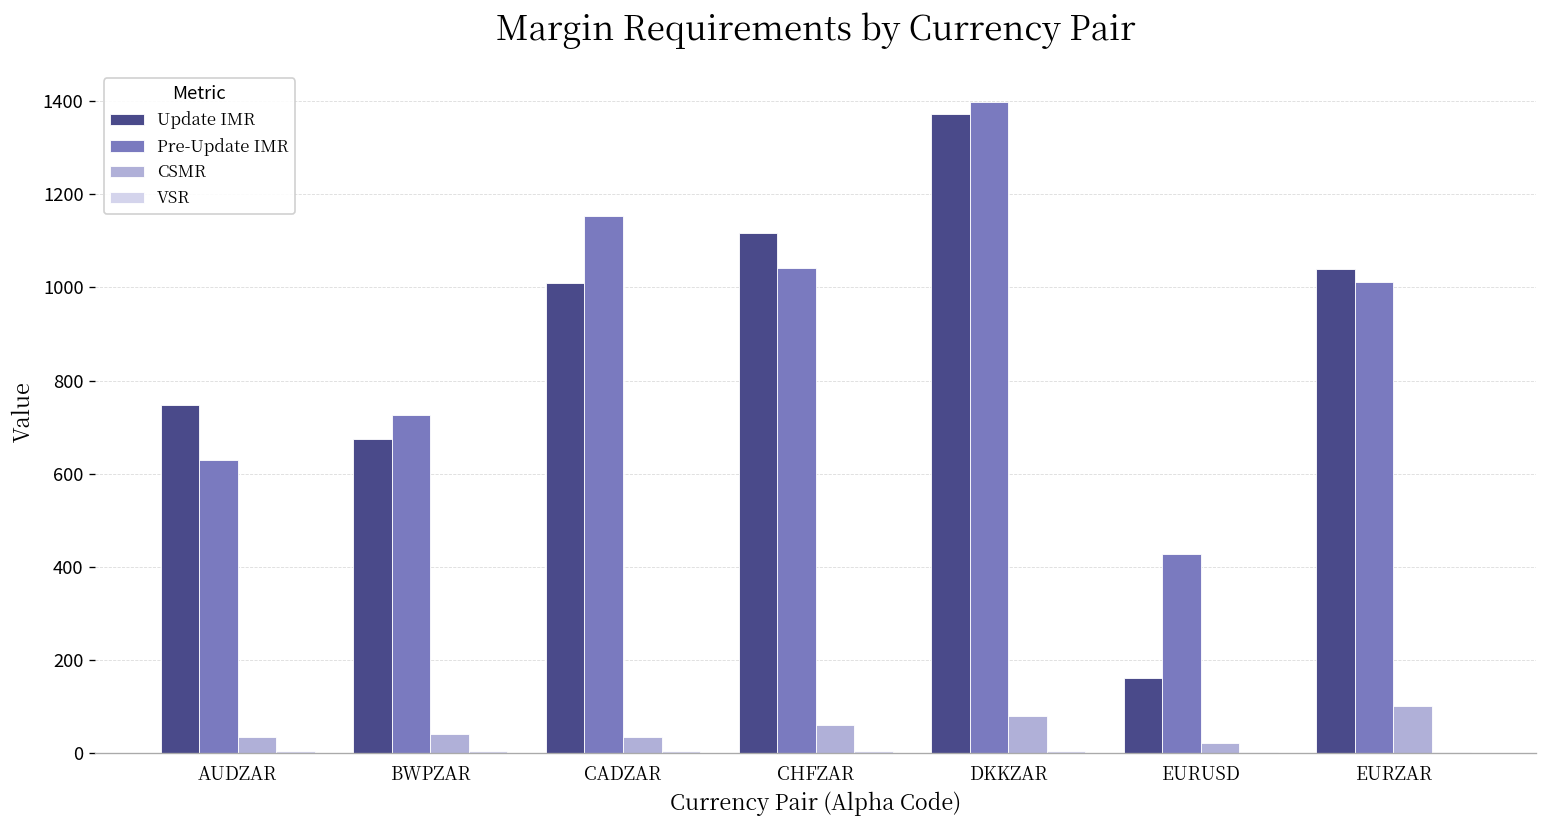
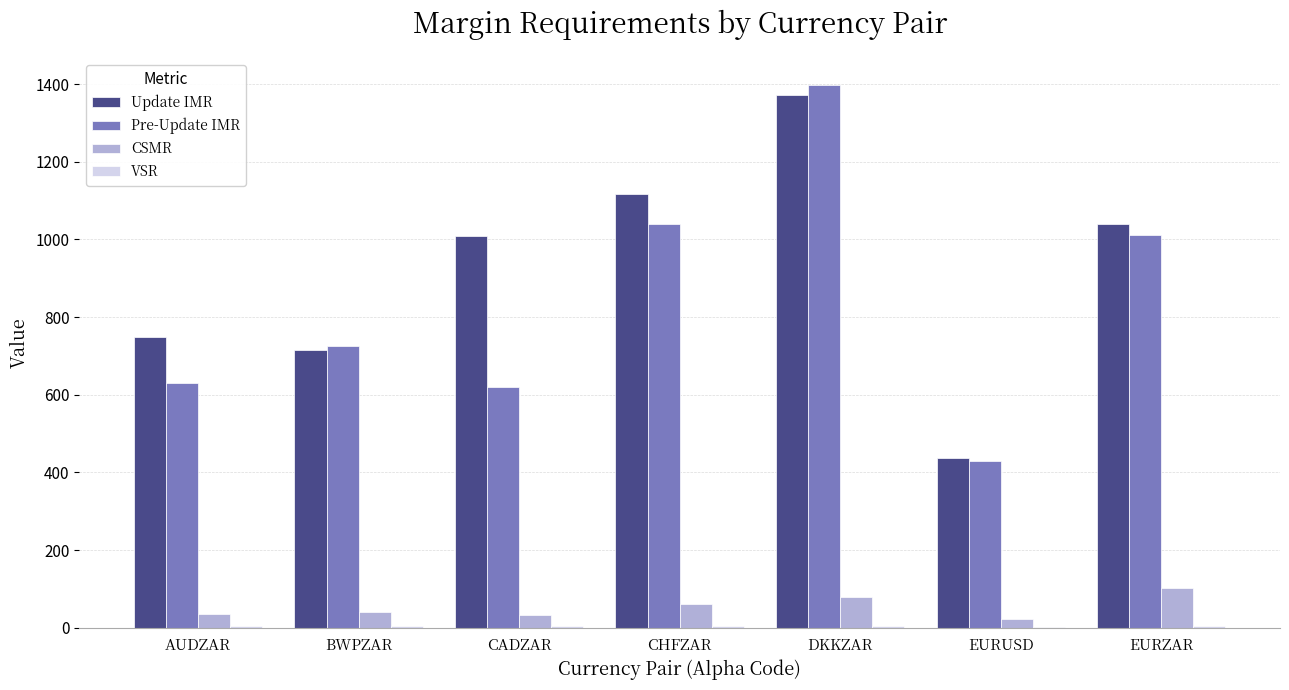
  {
    "Update IMR": {
      "AUDZAR": 750,
-     "BWPZAR": 670,
+     "BWPZAR": 710,
      "CADZAR": 1010,
      "CHFZAR": 1120,
      "DKKZAR": 1370,
-     "EURUSD": 160,
+     "EURUSD": 440,
      "EURZAR": 1040
    },
    "Pre-Update IMR": {
      "AUDZAR": 630,
      "BWPZAR": 730,
-     "CADZAR": 1150,
+     "CADZAR": 620,
      "CHFZAR": 1040,
      "DKKZAR": 1400,
      "EURUSD": 430,
      "EURZAR": 1010
    }
  }
